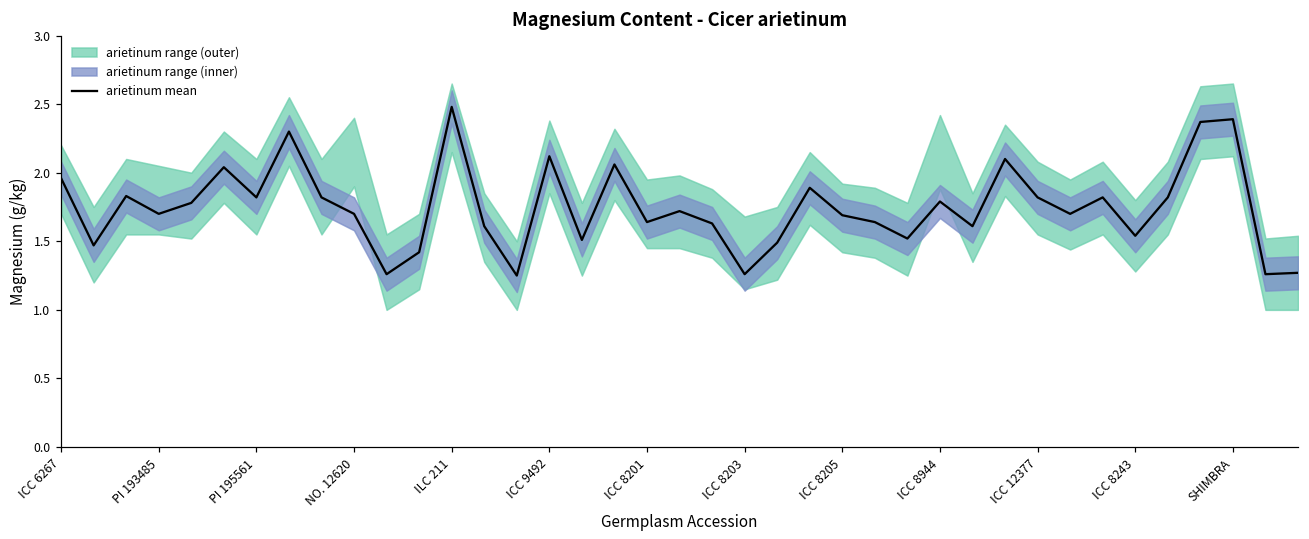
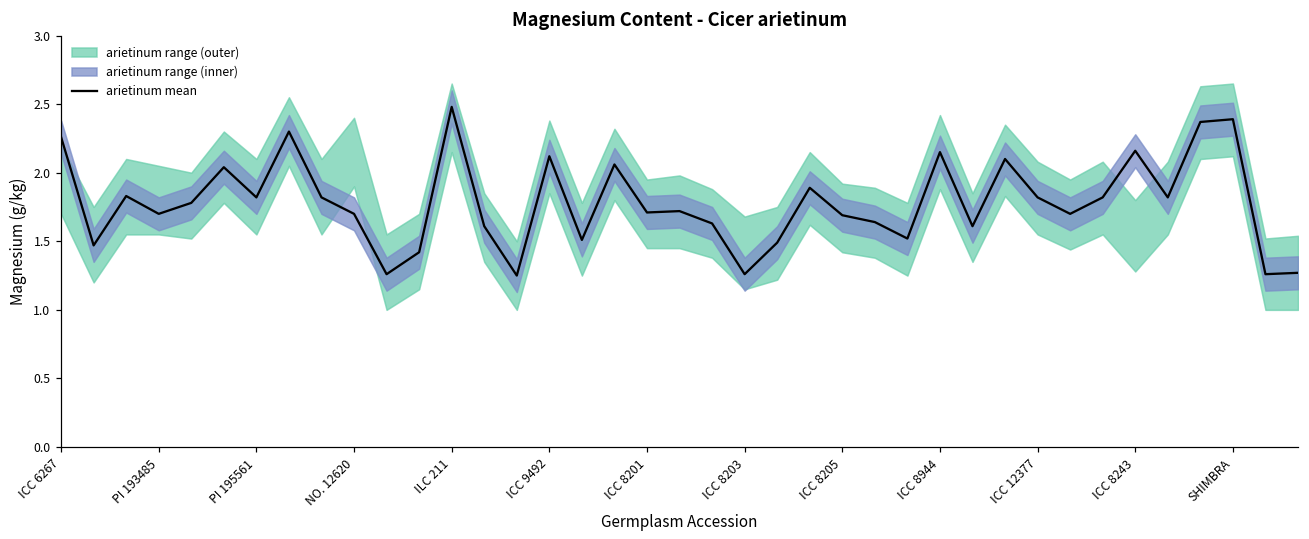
  {
    "arietinum mean": {
-     "ICC 6267": 1.96,
+     "ICC 6267": 2.26,
      "PI 193485": 1.70,
      "PI 195561": 1.82,
      "NO. 12620": 1.70,
      "ILC 211": 2.48,
      "ICC 9492": 2.12,
-     "ICC 8201": 1.64,
+     "ICC 8201": 1.71,
      "ICC 8203": 1.26,
      "ICC 8205": 1.69,
-     "ICC 8944": 1.79,
+     "ICC 8944": 2.15,
      "ICC 12377": 1.82,
-     "ICC 8243": 1.54,
+     "ICC 8243": 2.16,
      "SHIMBRA": 2.39
    }
  }
